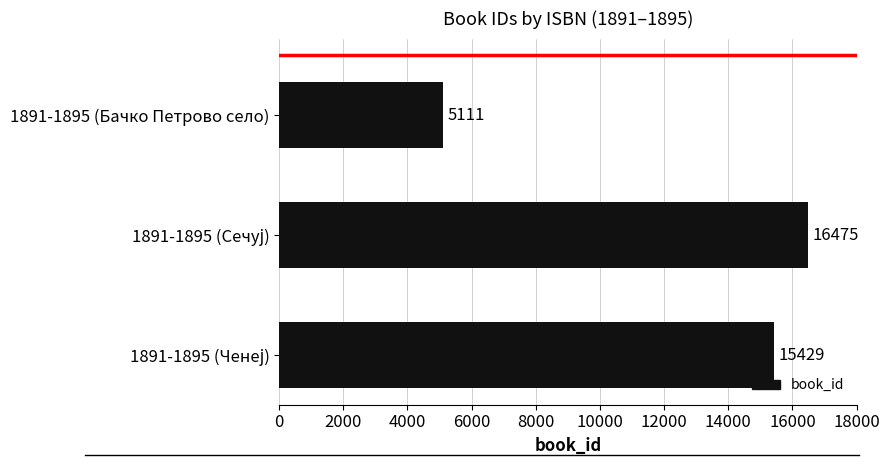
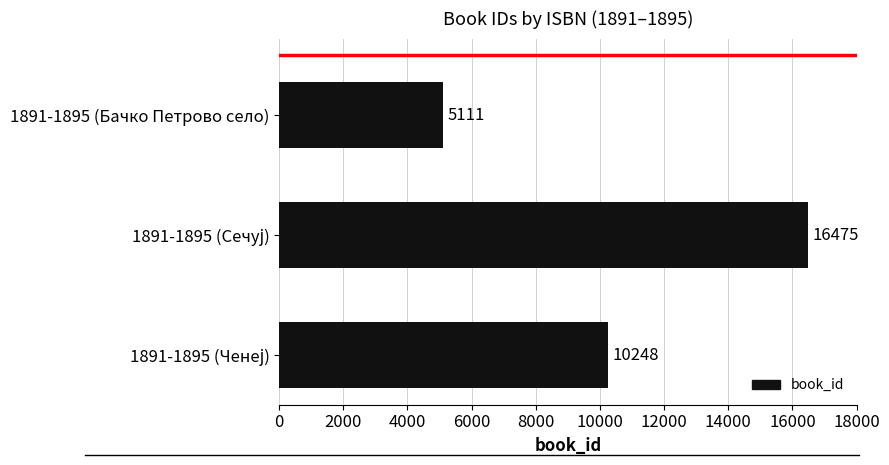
  {
    "1891-1895 (Бачко Петрово село)": 5111,
    "1891-1895 (Сечуј)": 16475,
-   "1891-1895 (Ченеј)": 15429
+   "1891-1895 (Ченеј)": 10248
  }
